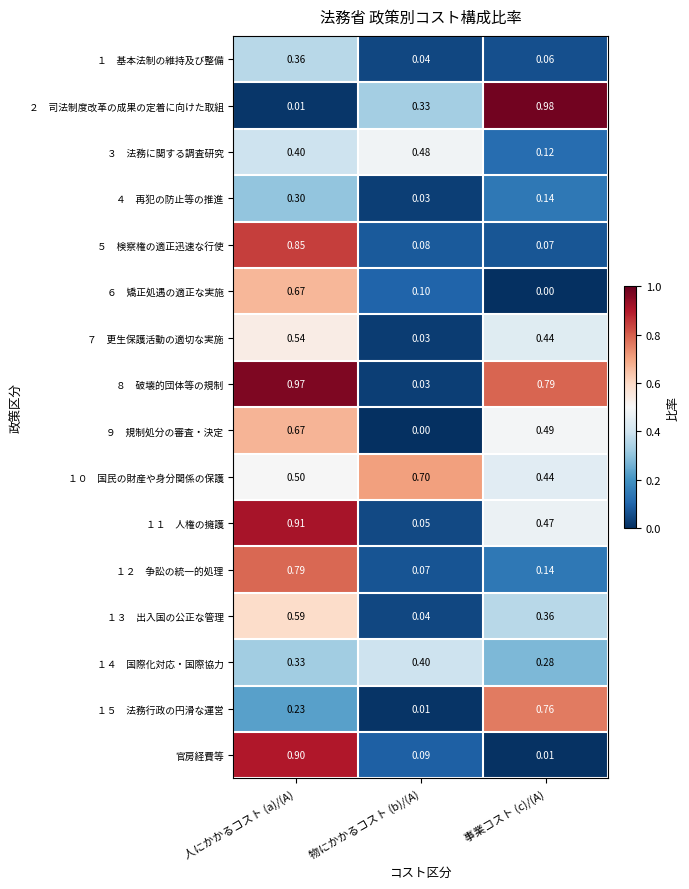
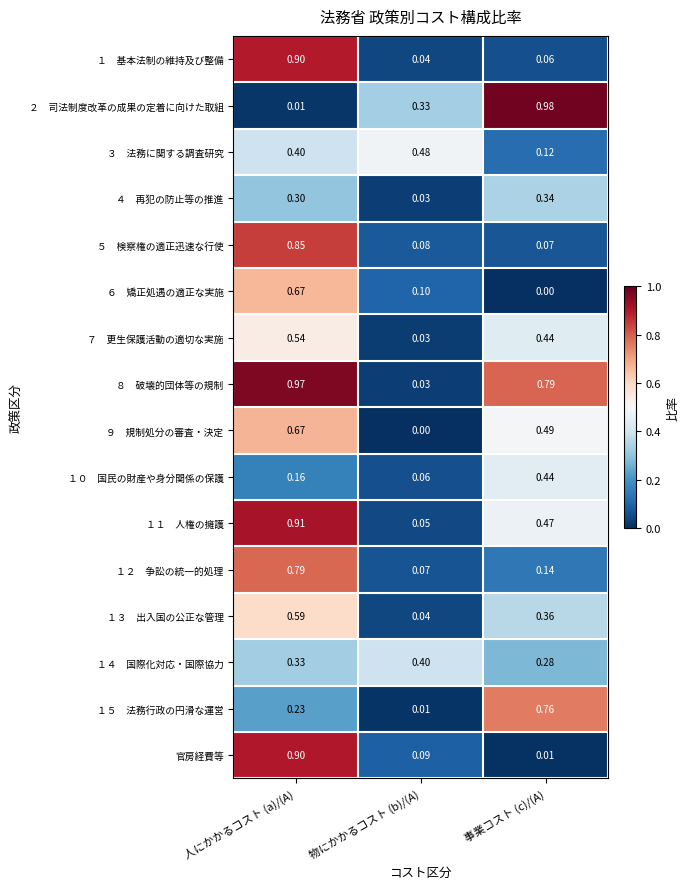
  {
    "１ 基本法制の維持及び整備": {
-     "人にかかるコスト (a)/(A)": 0.36,
+     "人にかかるコスト (a)/(A)": 0.90,
      "物にかかるコスト (b)/(A)": 0.04,
      "事業コスト (c)/(A)": 0.06
    },
    "２ 司法制度改革の成果の定着に向けた取組": {
      "人にかかるコスト (a)/(A)": 0.01,
      "物にかかるコスト (b)/(A)": 0.33,
      "事業コスト (c)/(A)": 0.98
    },
    "３ 法務に関する調査研究": {
      "人にかかるコスト (a)/(A)": 0.40,
      "物にかかるコスト (b)/(A)": 0.48,
      "事業コスト (c)/(A)": 0.12
    },
    "４ 再犯の防止等の推進": {
      "人にかかるコスト (a)/(A)": 0.30,
      "物にかかるコスト (b)/(A)": 0.03,
-     "事業コスト (c)/(A)": 0.14
+     "事業コスト (c)/(A)": 0.34
    },
    "５ 検察権の適正迅速な行使": {
      "人にかかるコスト (a)/(A)": 0.85,
      "物にかかるコスト (b)/(A)": 0.08,
      "事業コスト (c)/(A)": 0.07
    },
    "６ 矯正処遇の適正な実施": {
      "人にかかるコスト (a)/(A)": 0.67,
      "物にかかるコスト (b)/(A)": 0.10,
      "事業コスト (c)/(A)": 0.00
    },
    "７ 更生保護活動の適切な実施": {
      "人にかかるコスト (a)/(A)": 0.54,
      "物にかかるコスト (b)/(A)": 0.03,
      "事業コスト (c)/(A)": 0.44
    },
    "８ 破壊的団体等の規制": {
      "人にかかるコスト (a)/(A)": 0.97,
      "物にかかるコスト (b)/(A)": 0.03,
      "事業コスト (c)/(A)": 0.79
    },
    "９ 規制処分の審査・決定": {
      "人にかかるコスト (a)/(A)": 0.67,
      "物にかかるコスト (b)/(A)": 0.00,
      "事業コスト (c)/(A)": 0.49
    },
    "１０ 国民の財産や身分関係の保護": {
-     "人にかかるコスト (a)/(A)": 0.50,
-     "物にかかるコスト (b)/(A)": 0.70,
+     "人にかかるコスト (a)/(A)": 0.16,
+     "物にかかるコスト (b)/(A)": 0.06,
      "事業コスト (c)/(A)": 0.44
    },
    "１１ 人権の擁護": {
      "人にかかるコスト (a)/(A)": 0.91,
      "物にかかるコスト (b)/(A)": 0.05,
      "事業コスト (c)/(A)": 0.47
    },
    "１２ 争訟の統一的処理": {
      "人にかかるコスト (a)/(A)": 0.79,
      "物にかかるコスト (b)/(A)": 0.07,
      "事業コスト (c)/(A)": 0.14
    },
    "１３ 出入国の公正な管理": {
      "人にかかるコスト (a)/(A)": 0.59,
      "物にかかるコスト (b)/(A)": 0.04,
      "事業コスト (c)/(A)": 0.36
    },
    "１４ 国際化対応・国際協力": {
      "人にかかるコスト (a)/(A)": 0.33,
      "物にかかるコスト (b)/(A)": 0.40,
      "事業コスト (c)/(A)": 0.28
    },
    "１５ 法務行政の円滑な運営": {
      "人にかかるコスト (a)/(A)": 0.23,
      "物にかかるコスト (b)/(A)": 0.01,
      "事業コスト (c)/(A)": 0.76
    },
    "官房経費等": {
      "人にかかるコスト (a)/(A)": 0.90,
      "物にかかるコスト (b)/(A)": 0.09,
      "事業コスト (c)/(A)": 0.01
    }
  }
